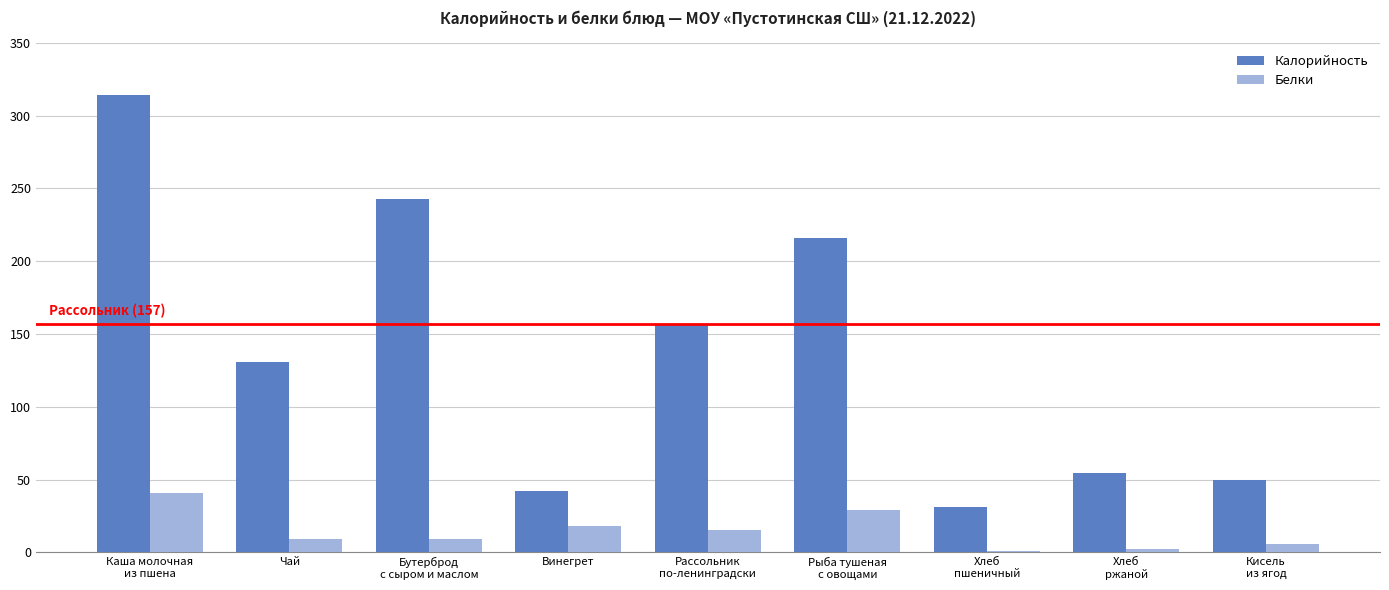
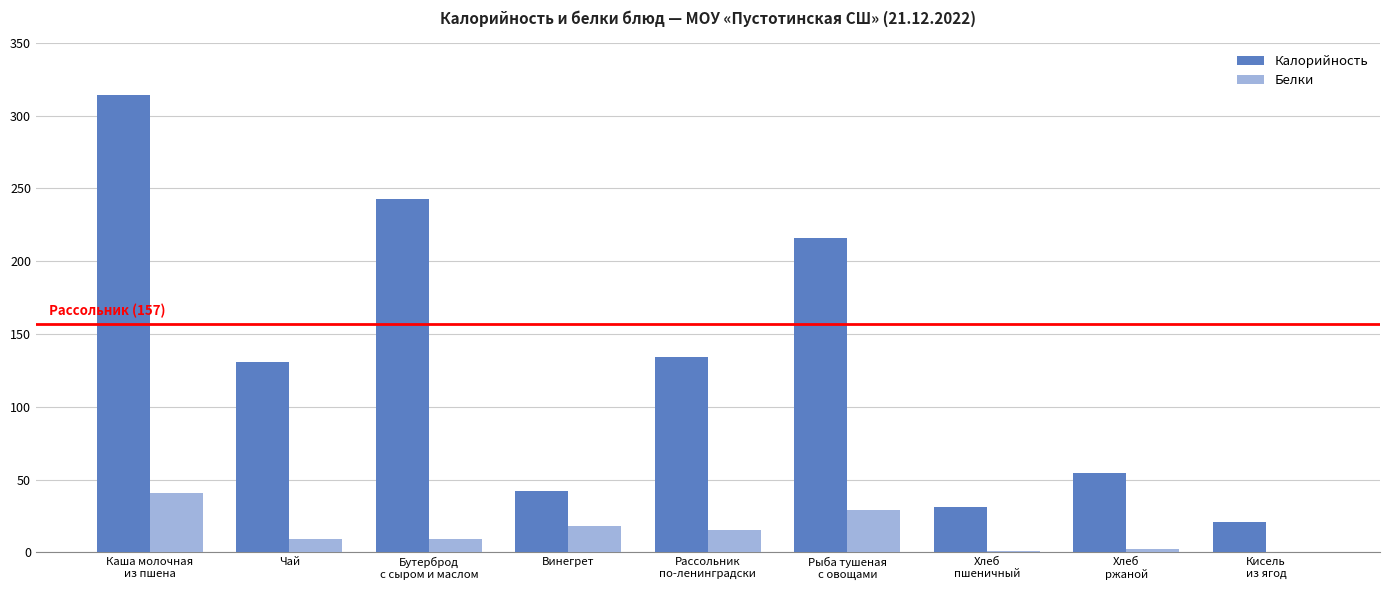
  {
    "Калорийность": {
      "Чай": 131,
      "Бутерброд с сыром и маслом": 243,
      "Винегрет": 42,
-     "Рассольник по-ленинградски": 157,
+     "Рассольник по-ленинградски": 134,
      "Рыба тушеная с овощами": 216,
      "Хлеб пшеничный": 31,
      "Хлеб ржаной": 54,
-     "Кисель из ягод": 50
+     "Кисель из ягод": 21
    },
    "Белки": {
      "Каша молочная из пшена": 41,
      "Чай": 9,
      "Бутерброд с сыром и маслом": 9,
      "Винегрет": 18,
      "Рассольник по-ленинградски": 15,
      "Рыба тушеная с овощами": 29,
      "Хлеб ржаной": 2,
-     "Кисель из ягод": 6
+     "Кисель из ягод": 0
    }
  }
